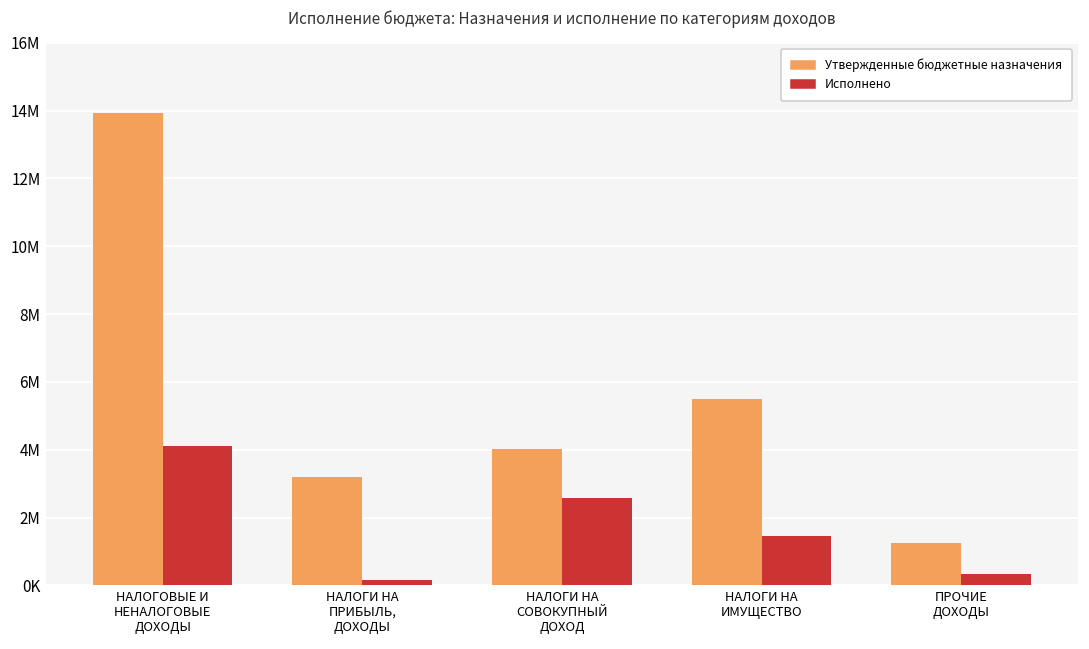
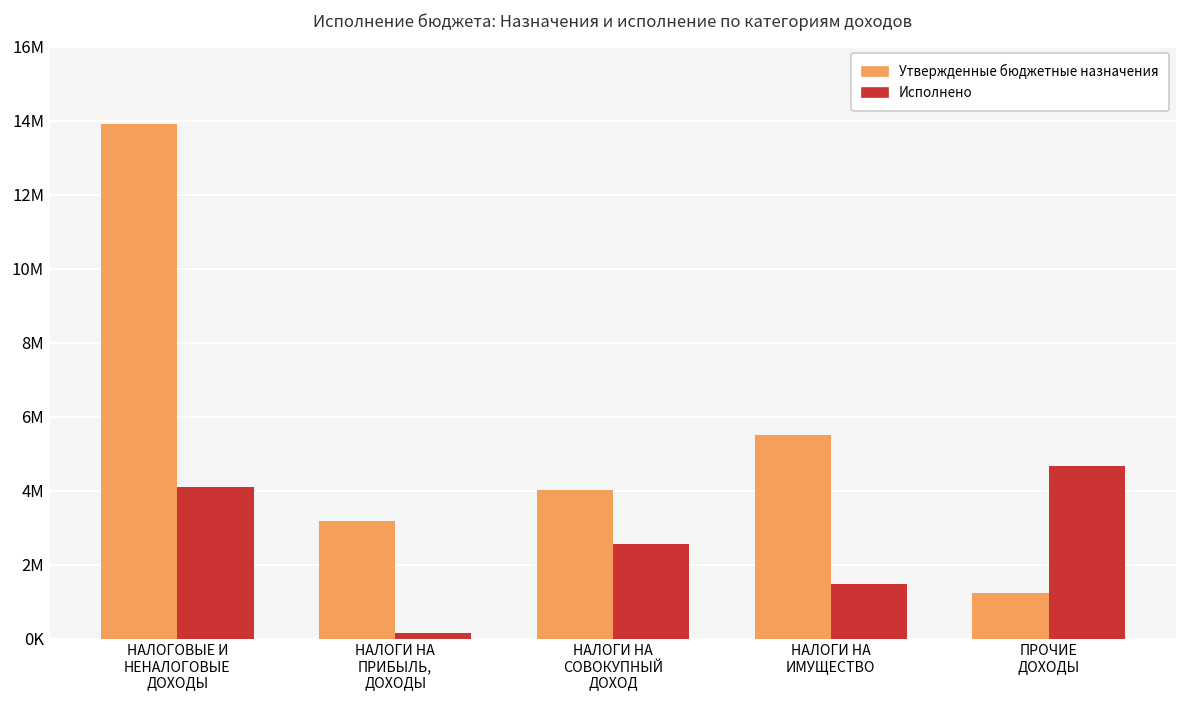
  {
    "Утвержденные бюджетные назначения": {
      "НАЛОГОВЫЕ И НЕНАЛОГОВЫЕ ДОХОДЫ": 13900000,
      "НАЛОГИ НА ПРИБЫЛЬ, ДОХОДЫ": 3200000,
      "НАЛОГИ НА СОВОКУПНЫЙ ДОХОД": 4000000,
      "НАЛОГИ НА ИМУЩЕСТВО": 5500000,
      "ПРОЧИЕ ДОХОДЫ": 1200000
    },
    "Исполнено": {
      "НАЛОГОВЫЕ И НЕНАЛОГОВЫЕ ДОХОДЫ": 4100000,
      "НАЛОГИ НА ПРИБЫЛЬ, ДОХОДЫ": 200000,
      "НАЛОГИ НА СОВОКУПНЫЙ ДОХОД": 2600000,
      "НАЛОГИ НА ИМУЩЕСТВО": 1500000,
-     "ПРОЧИЕ ДОХОДЫ": 300000
+     "ПРОЧИЕ ДОХОДЫ": 4700000
    }
  }
